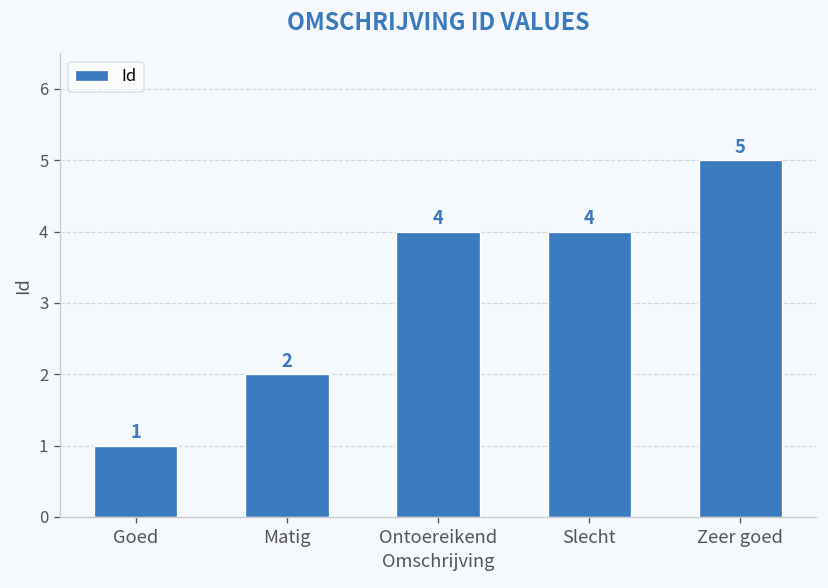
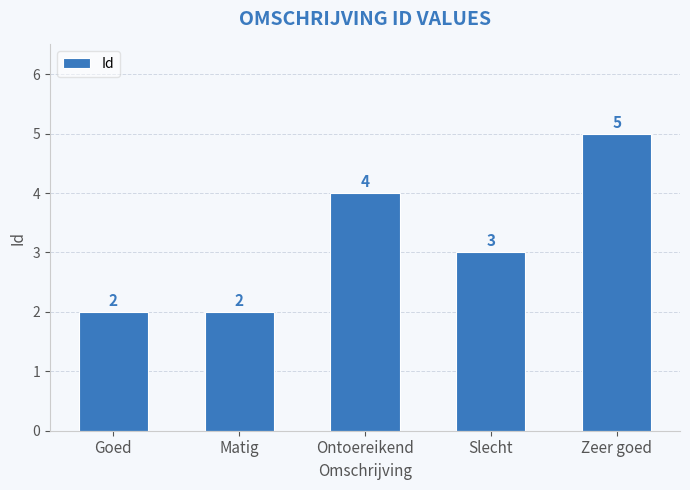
  {
-   "Goed": 1,
+   "Goed": 2,
    "Matig": 2,
    "Ontoereikend": 4,
-   "Slecht": 4,
+   "Slecht": 3,
    "Zeer goed": 5
  }
